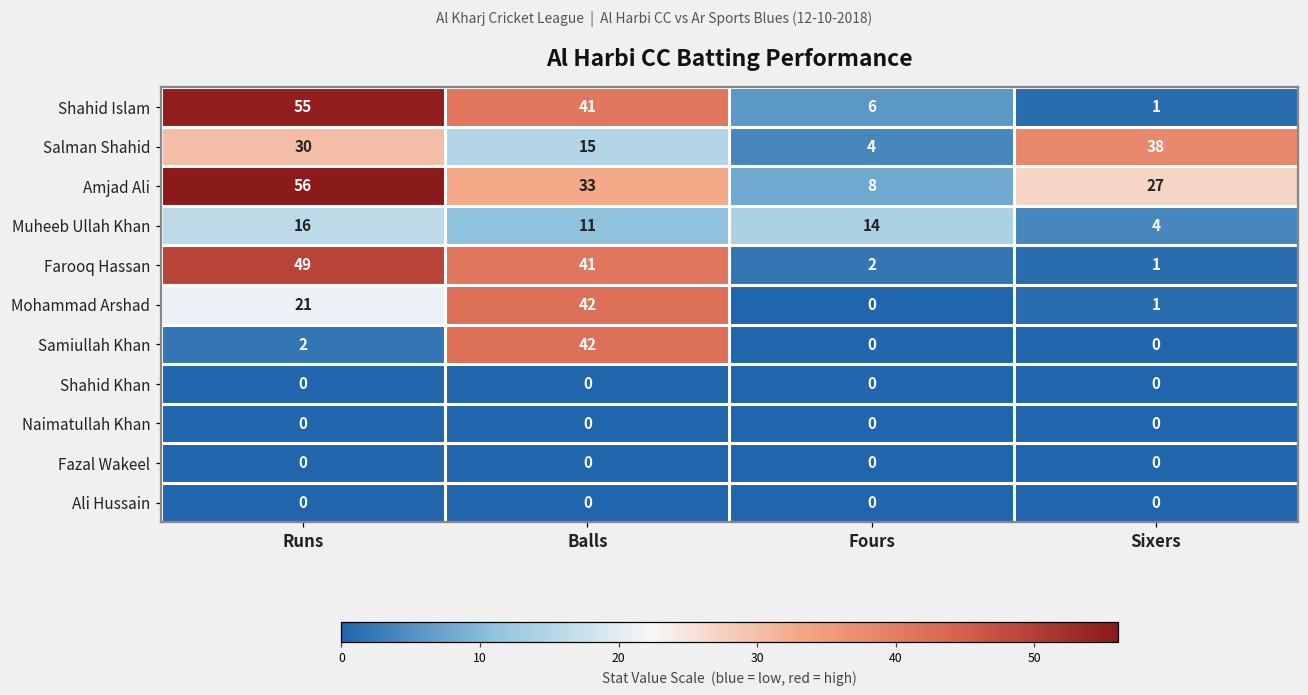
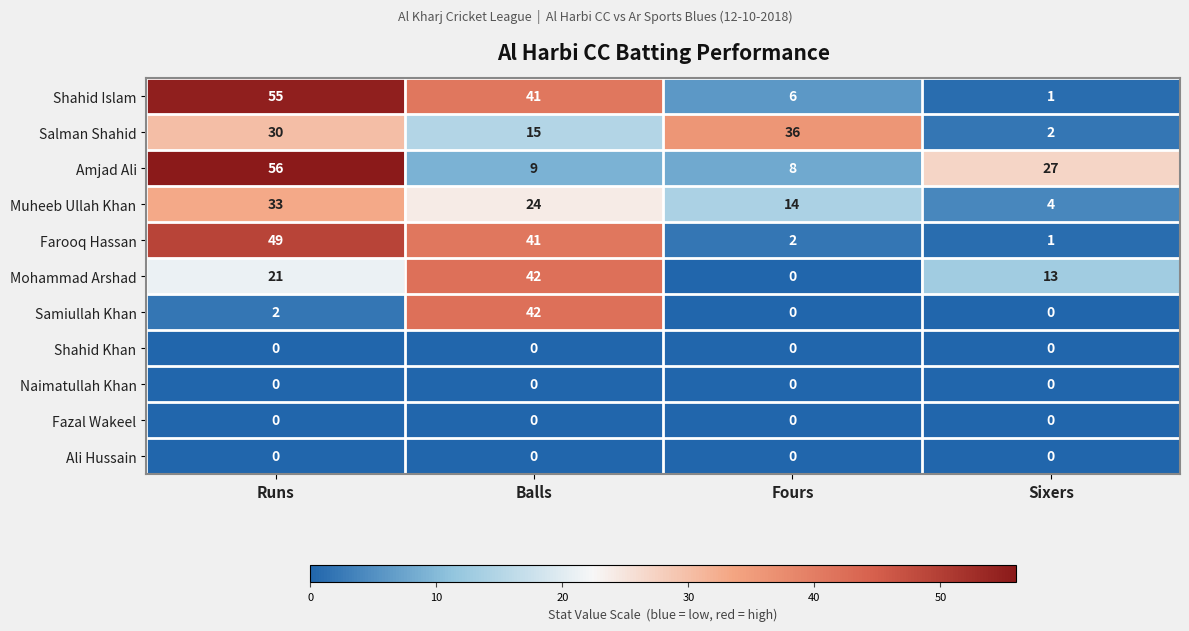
  {
    "Shahid Islam": {
      "Runs": 55,
      "Balls": 41,
      "Fours": 6,
      "Sixers": 1
    },
    "Salman Shahid": {
      "Runs": 30,
      "Balls": 15,
-     "Fours": 4,
-     "Sixers": 38
+     "Fours": 36,
+     "Sixers": 2
    },
    "Amjad Ali": {
      "Runs": 56,
-     "Balls": 33,
+     "Balls": 9,
      "Fours": 8,
      "Sixers": 27
    },
    "Muheeb Ullah Khan": {
-     "Runs": 16,
-     "Balls": 11,
+     "Runs": 33,
+     "Balls": 24,
      "Fours": 14,
      "Sixers": 4
    },
    "Farooq Hassan": {
      "Runs": 49,
      "Balls": 41,
      "Fours": 2,
      "Sixers": 1
    },
    "Mohammad Arshad": {
      "Runs": 21,
      "Balls": 42,
      "Fours": 0,
-     "Sixers": 1
+     "Sixers": 13
    },
    "Samiullah Khan": {
      "Runs": 2,
      "Balls": 42,
      "Fours": 0,
      "Sixers": 0
    },
    "Shahid Khan": {
      "Runs": 0,
      "Balls": 0,
      "Fours": 0,
      "Sixers": 0
    },
    "Naimatullah Khan": {
      "Runs": 0,
      "Balls": 0,
      "Fours": 0,
      "Sixers": 0
    },
    "Fazal Wakeel": {
      "Runs": 0,
      "Balls": 0,
      "Fours": 0,
      "Sixers": 0
    },
    "Ali Hussain": {
      "Runs": 0,
      "Balls": 0,
      "Fours": 0,
      "Sixers": 0
    }
  }
